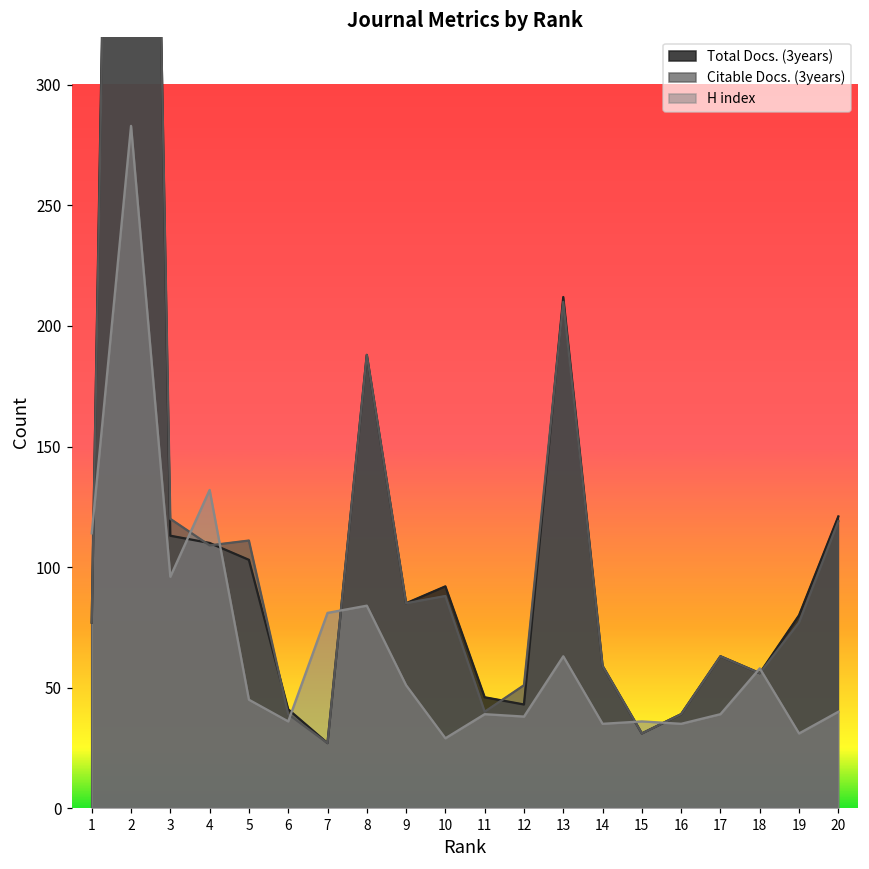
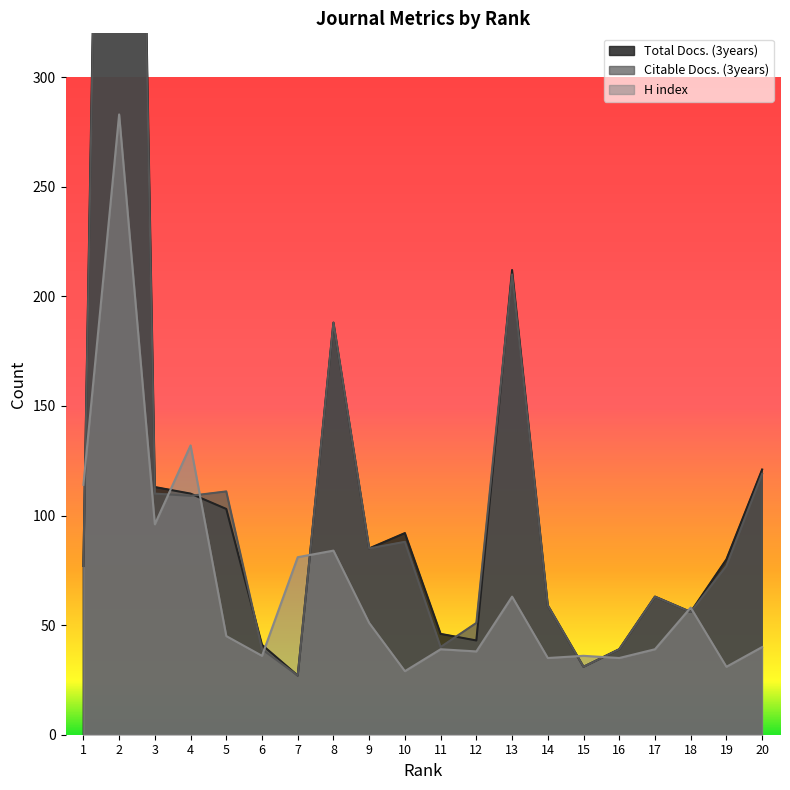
  {
    "Total Docs. (3years)": {
      "3": 113,
      "5": 103,
      "6": 41,
      "10": 92,
      "11": 46,
      "12": 43,
      "13": 212,
      "19": 80,
      "20": 121
    },
    "Citable Docs. (3years)": {
-     "3": 120,
+     "3": 110,
      "5": 111,
      "6": 39,
      "10": 88,
      "12": 51,
      "13": 210,
      "19": 77,
      "20": 119
    },
    "H index": {
      "1": 114,
      "2": 283,
      "3": 96,
      "4": 132,
      "5": 45,
      "6": 36,
      "7": 81,
      "8": 84,
      "9": 51,
      "10": 29,
      "12": 38,
      "13": 63,
      "14": 35,
      "15": 36,
      "16": 35,
      "17": 39,
      "18": 58,
      "19": 31,
      "20": 40
    }
  }
